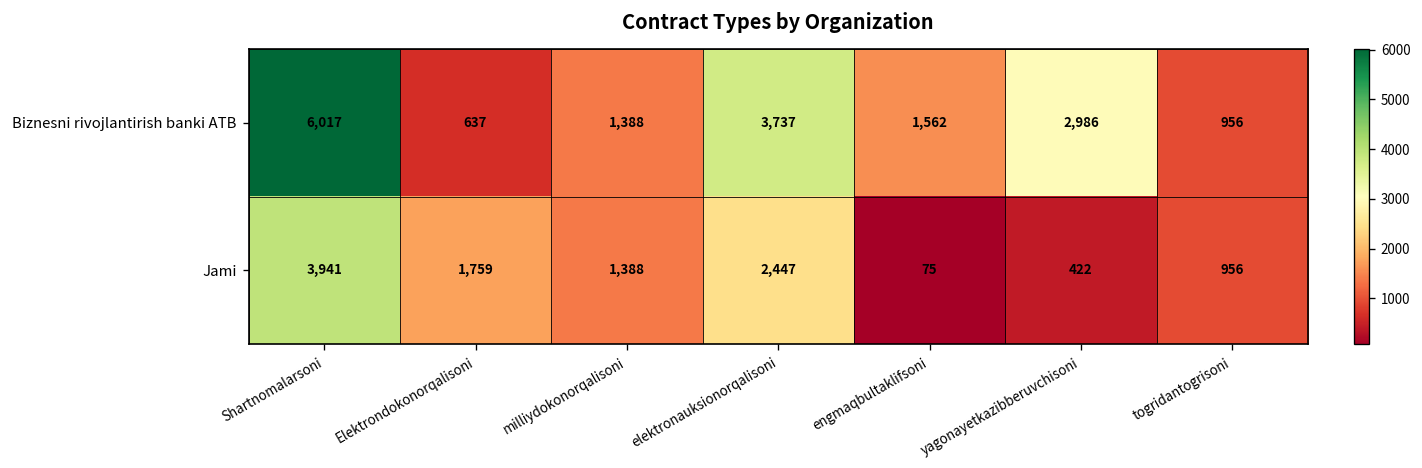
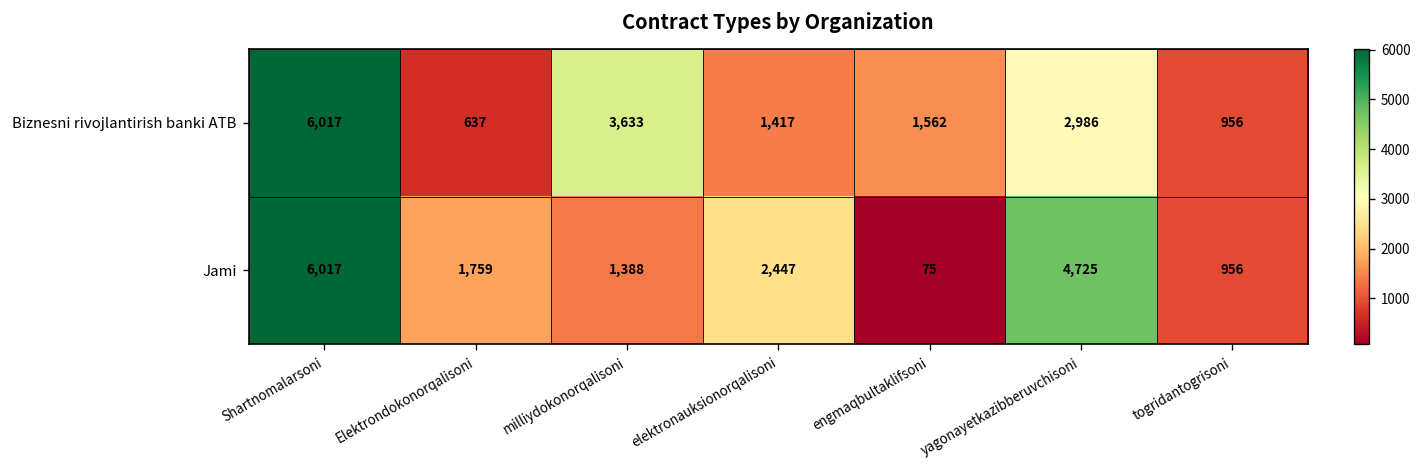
  {
    "Biznesni rivojlantirish banki ATB": {
      "Shartnomalarsoni": "6,017",
      "Elektrondokonorqalisoni": "637",
-     "milliydokonorqalisoni": "1,388",
-     "elektronauksionorqalisoni": "3,737",
+     "milliydokonorqalisoni": "3,633",
+     "elektronauksionorqalisoni": "1,417",
      "engmaqbultaklifsoni": "1,562",
      "yagonayetkazibberuvchisoni": "2,986",
      "togridantogrisoni": "956"
    },
    "Jami": {
-     "Shartnomalarsoni": "3,941",
+     "Shartnomalarsoni": "6,017",
      "Elektrondokonorqalisoni": "1,759",
      "milliydokonorqalisoni": "1,388",
      "elektronauksionorqalisoni": "2,447",
      "engmaqbultaklifsoni": "75",
-     "yagonayetkazibberuvchisoni": "422",
+     "yagonayetkazibberuvchisoni": "4,725",
      "togridantogrisoni": "956"
    }
  }
